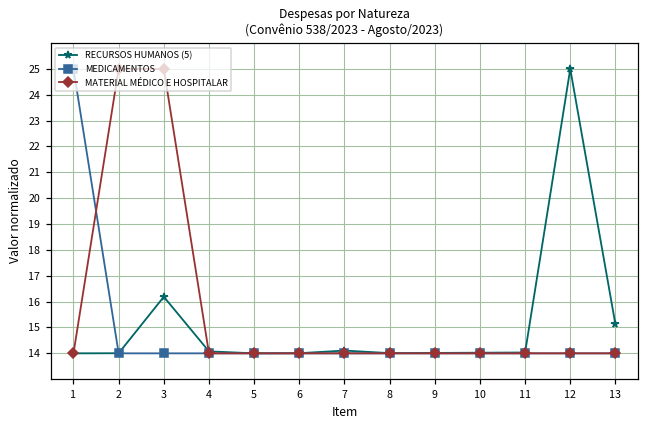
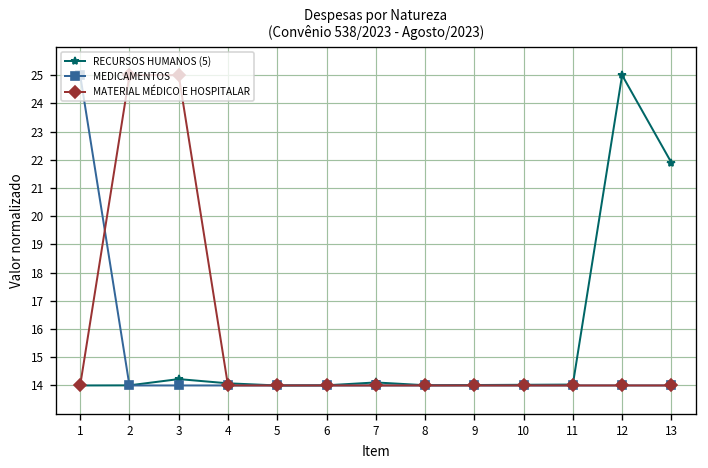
  {
    "RECURSOS HUMANOS (5)": {
-     "3": 16.2,
+     "3": 14.2,
      "12": 25.0,
-     "13": 15.1
+     "13": 21.9
    },
    "MEDICAMENTOS": {
      "3": 14.0
    }
  }
